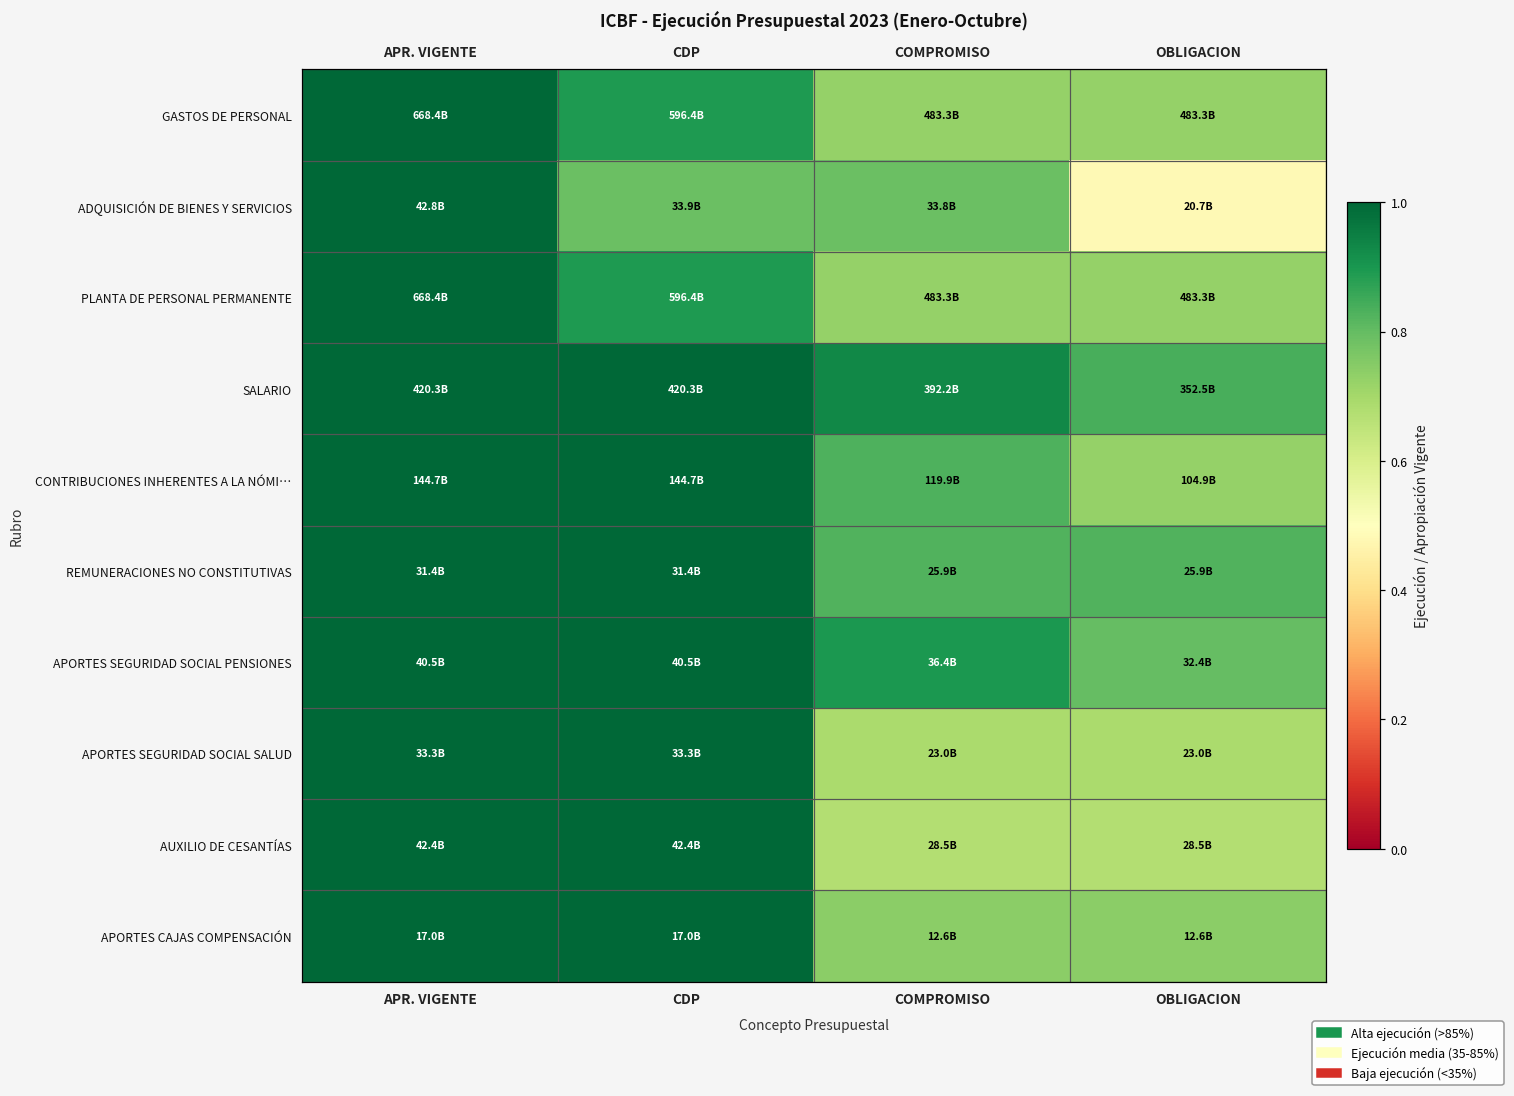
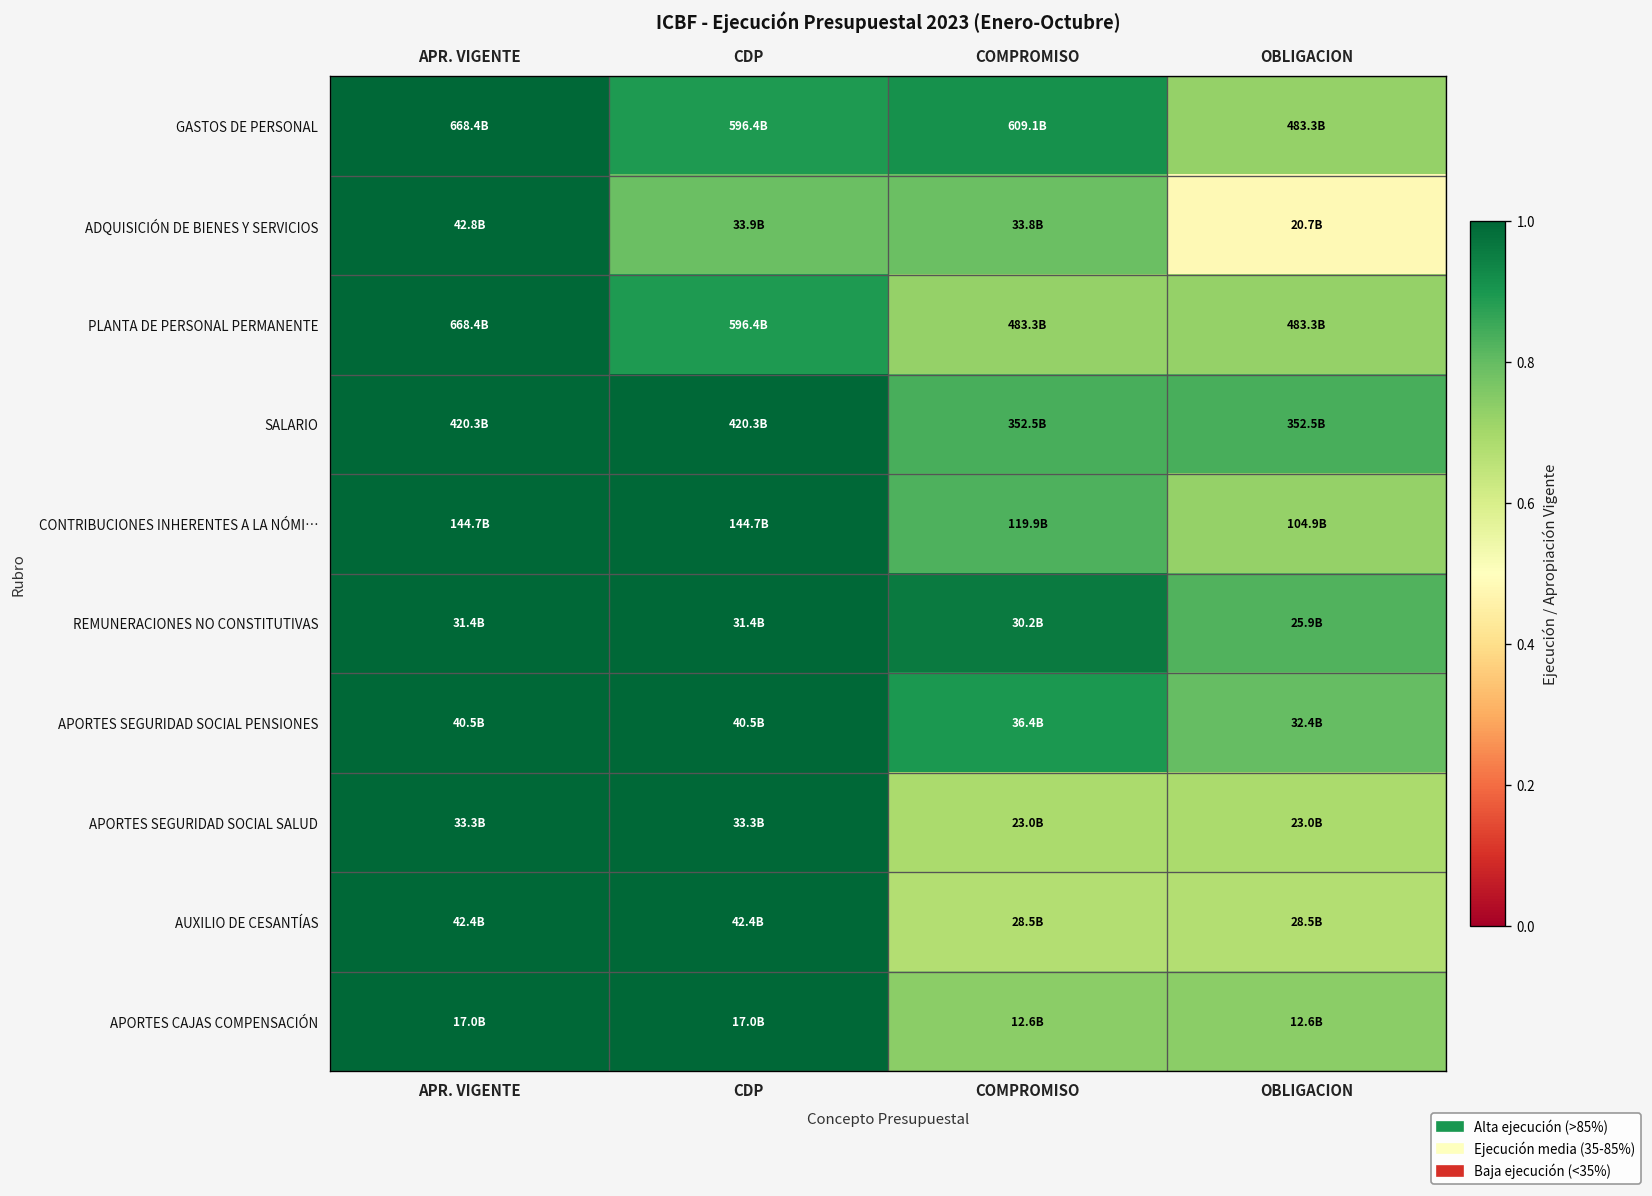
  {
    "GASTOS DE PERSONAL": {
      "APR. VIGENTE": "668.4B",
      "CDP": "596.4B",
-     "COMPROMISO": "483.3B",
+     "COMPROMISO": "609.1B",
      "OBLIGACION": "483.3B"
    },
    "ADQUISICIÓN DE BIENES Y SERVICIOS": {
      "APR. VIGENTE": "42.8B",
      "CDP": "33.9B",
      "COMPROMISO": "33.8B",
      "OBLIGACION": "20.7B"
    },
    "PLANTA DE PERSONAL PERMANENTE": {
      "APR. VIGENTE": "668.4B",
      "CDP": "596.4B",
      "COMPROMISO": "483.3B",
      "OBLIGACION": "483.3B"
    },
    "SALARIO": {
      "APR. VIGENTE": "420.3B",
      "CDP": "420.3B",
-     "COMPROMISO": "392.2B",
+     "COMPROMISO": "352.5B",
      "OBLIGACION": "352.5B"
    },
    "CONTRIBUCIONES INHERENTES A LA NÓMI…": {
      "APR. VIGENTE": "144.7B",
      "CDP": "144.7B",
      "COMPROMISO": "119.9B",
      "OBLIGACION": "104.9B"
    },
    "REMUNERACIONES NO CONSTITUTIVAS": {
      "APR. VIGENTE": "31.4B",
      "CDP": "31.4B",
-     "COMPROMISO": "25.9B",
+     "COMPROMISO": "30.2B",
      "OBLIGACION": "25.9B"
    },
    "APORTES SEGURIDAD SOCIAL PENSIONES": {
      "APR. VIGENTE": "40.5B",
      "CDP": "40.5B",
      "COMPROMISO": "36.4B",
      "OBLIGACION": "32.4B"
    },
    "APORTES SEGURIDAD SOCIAL SALUD": {
      "APR. VIGENTE": "33.3B",
      "CDP": "33.3B",
      "COMPROMISO": "23.0B",
      "OBLIGACION": "23.0B"
    },
    "AUXILIO DE CESANTÍAS": {
      "APR. VIGENTE": "42.4B",
      "CDP": "42.4B",
      "COMPROMISO": "28.5B",
      "OBLIGACION": "28.5B"
    },
    "APORTES CAJAS COMPENSACIÓN": {
      "APR. VIGENTE": "17.0B",
      "CDP": "17.0B",
      "COMPROMISO": "12.6B",
      "OBLIGACION": "12.6B"
    }
  }
